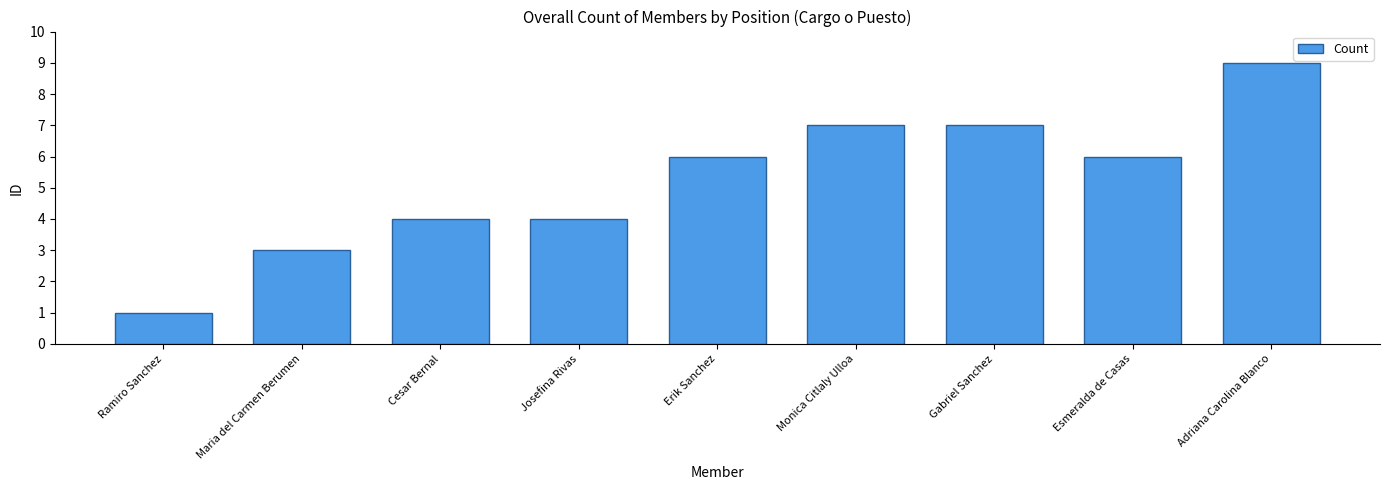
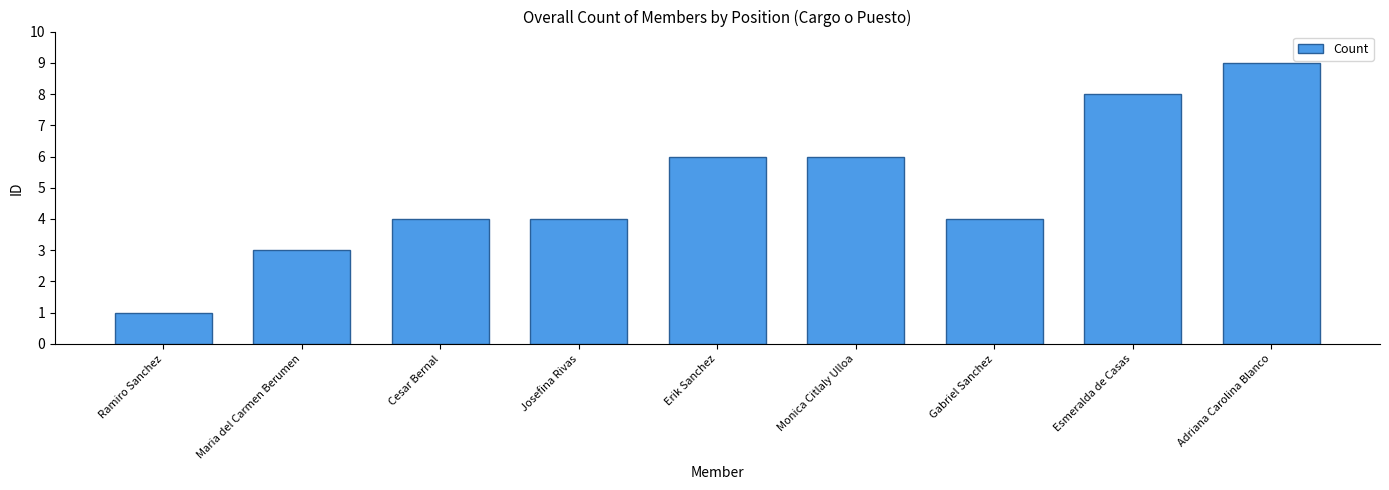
  {
    "Ramiro Sanchez": 1,
    "Maria del Carmen Berumen": 3,
    "Cesar Bernal": 4,
    "Josefina Rivas": 4,
    "Erik Sanchez": 6,
-   "Monica Citlaly Ulloa": 7,
-   "Gabriel Sanchez": 7,
-   "Esmeralda de Casas": 6,
+   "Monica Citlaly Ulloa": 6,
+   "Gabriel Sanchez": 4,
+   "Esmeralda de Casas": 8,
    "Adriana Carolina Blanco": 9
  }
